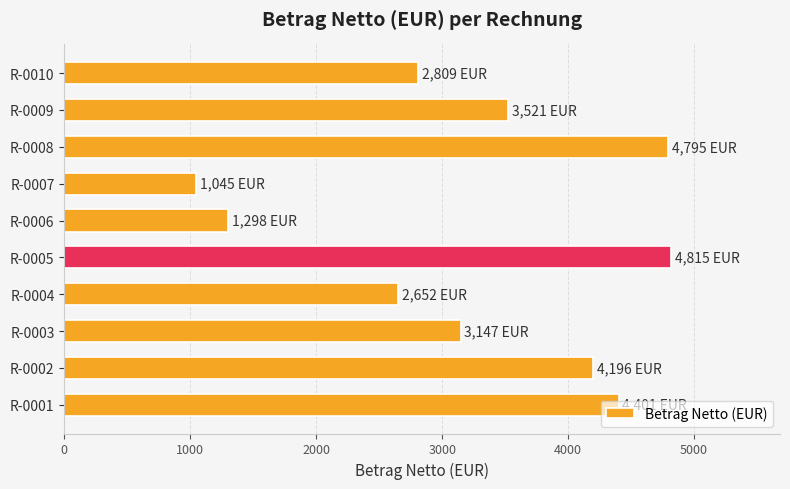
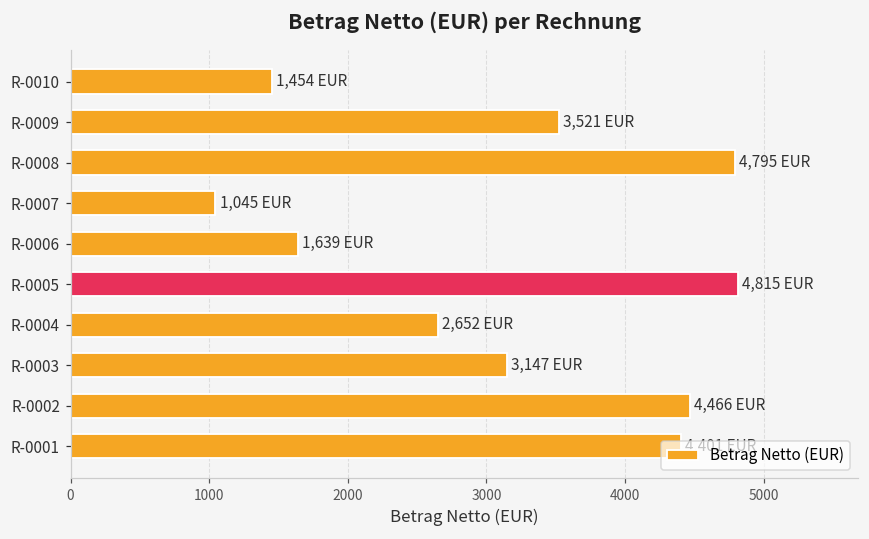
  {
-   "R-0010": "2,809",
+   "R-0010": "1,454",
    "R-0009": "3,521",
    "R-0008": "4,795",
    "R-0007": "1,045",
-   "R-0006": "1,298",
+   "R-0006": "1,639",
    "R-0005": "4,815",
    "R-0004": "2,652",
    "R-0003": "3,147",
-   "R-0002": "4,196"
+   "R-0002": "4,466"
  }
